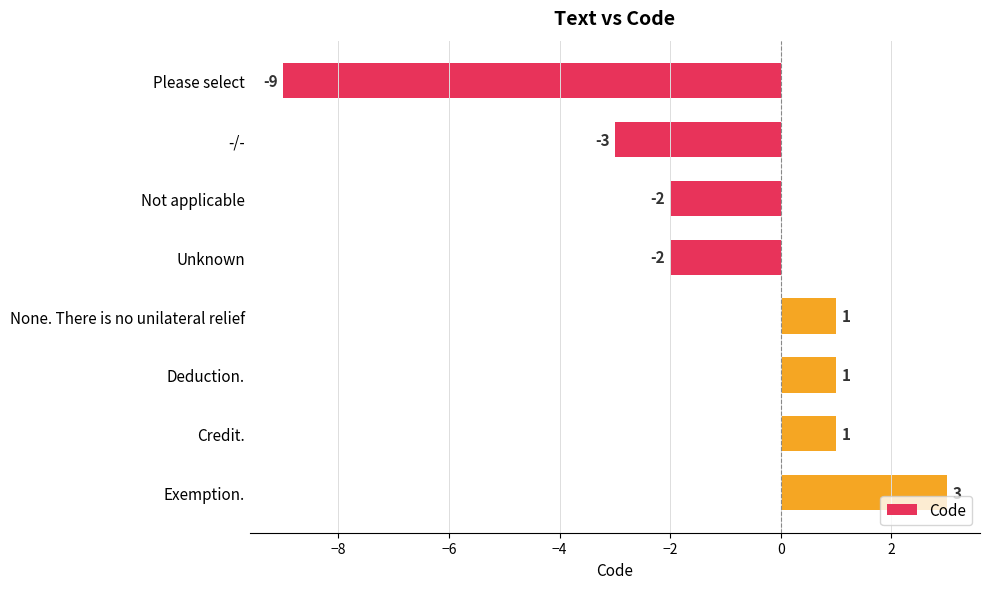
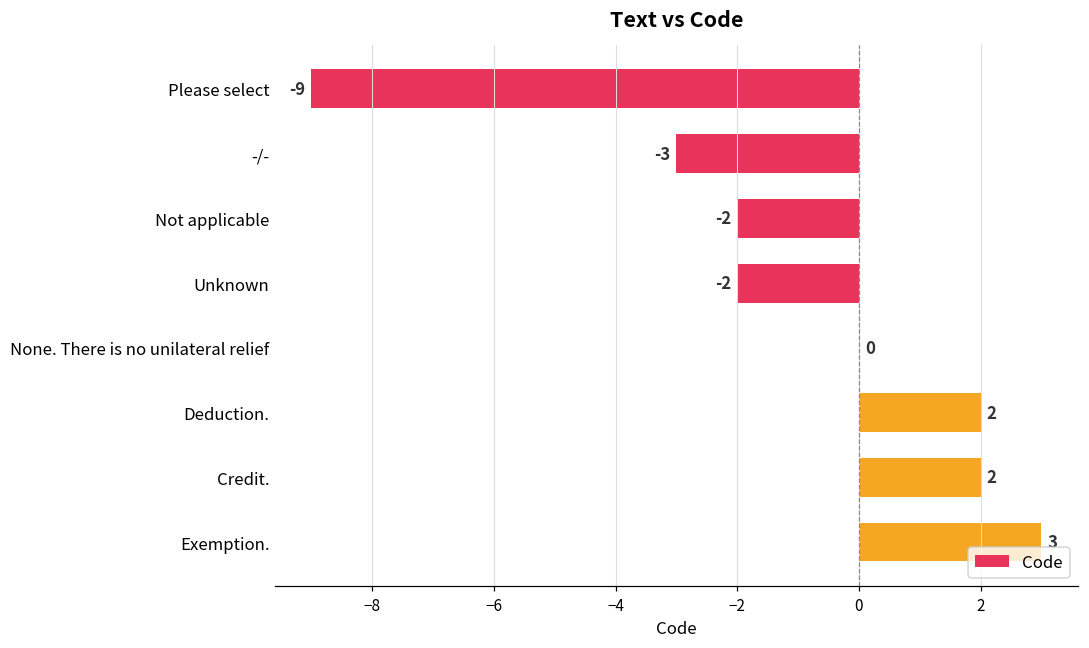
  {
    "Please select": -9,
    "-/-": -3,
    "Not applicable": -2,
    "Unknown": -2,
-   "None. There is no unilateral relief": 1,
-   "Deduction.": 1,
-   "Credit.": 1
+   "None. There is no unilateral relief": 0,
+   "Deduction.": 2,
+   "Credit.": 2
  }
